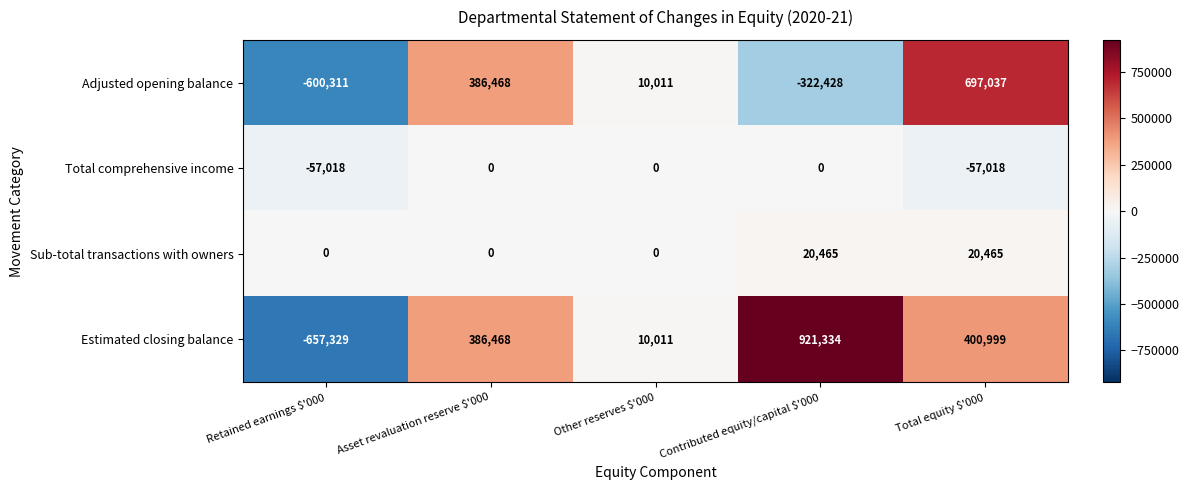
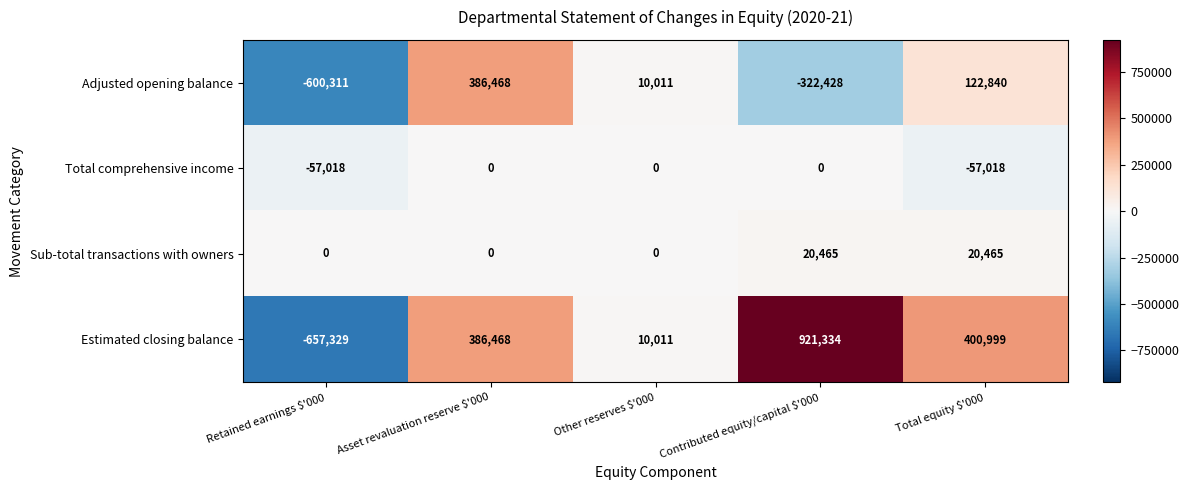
  {
    "Adjusted opening balance": {
      "Retained earnings $'000": "-600,311",
      "Asset revaluation reserve $'000": "386,468",
      "Other reserves $'000": "10,011",
      "Contributed equity/capital $'000": "-322,428",
-     "Total equity $'000": "697,037"
+     "Total equity $'000": "122,840"
    },
    "Total comprehensive income": {
      "Retained earnings $'000": "-57,018",
      "Asset revaluation reserve $'000": "0",
      "Other reserves $'000": "0",
      "Contributed equity/capital $'000": "0",
      "Total equity $'000": "-57,018"
    },
    "Sub-total transactions with owners": {
      "Retained earnings $'000": "0",
      "Asset revaluation reserve $'000": "0",
      "Other reserves $'000": "0",
      "Contributed equity/capital $'000": "20,465",
      "Total equity $'000": "20,465"
    },
    "Estimated closing balance": {
      "Retained earnings $'000": "-657,329",
      "Asset revaluation reserve $'000": "386,468",
      "Other reserves $'000": "10,011",
      "Contributed equity/capital $'000": "921,334",
      "Total equity $'000": "400,999"
    }
  }
